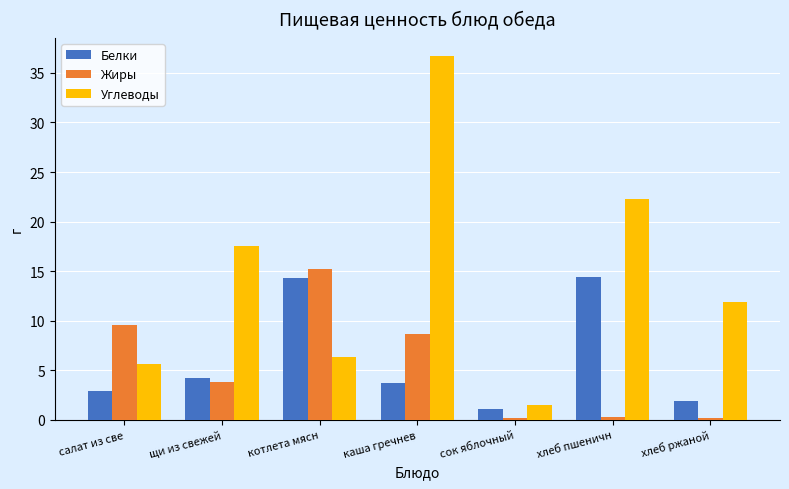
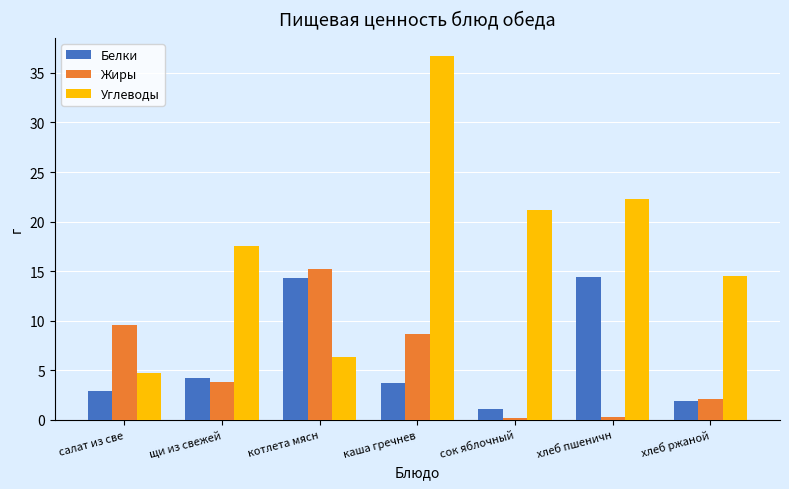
  {
    "Белки": {
      "салат из све": 3,
      "щи из свежей": 4,
      "котлета мясн": 14,
      "каша гречнев": 4,
      "сок яблочный": 1,
      "хлеб пшеничн": 14,
      "хлеб ржаной": 2
    },
    "Жиры": {
      "салат из све": 10,
      "щи из свежей": 4,
      "котлета мясн": 15,
      "каша гречнев": 9,
      "хлеб пшеничн": 0,
-     "хлеб ржаной": 0
+     "хлеб ржаной": 2
    },
    "Углеводы": {
-     "салат из све": 6,
+     "салат из све": 5,
      "щи из свежей": 18,
      "котлета мясн": 6,
      "каша гречнев": 37,
-     "сок яблочный": 2,
+     "сок яблочный": 21,
      "хлеб пшеничн": 22,
-     "хлеб ржаной": 12
+     "хлеб ржаной": 15
    }
  }
